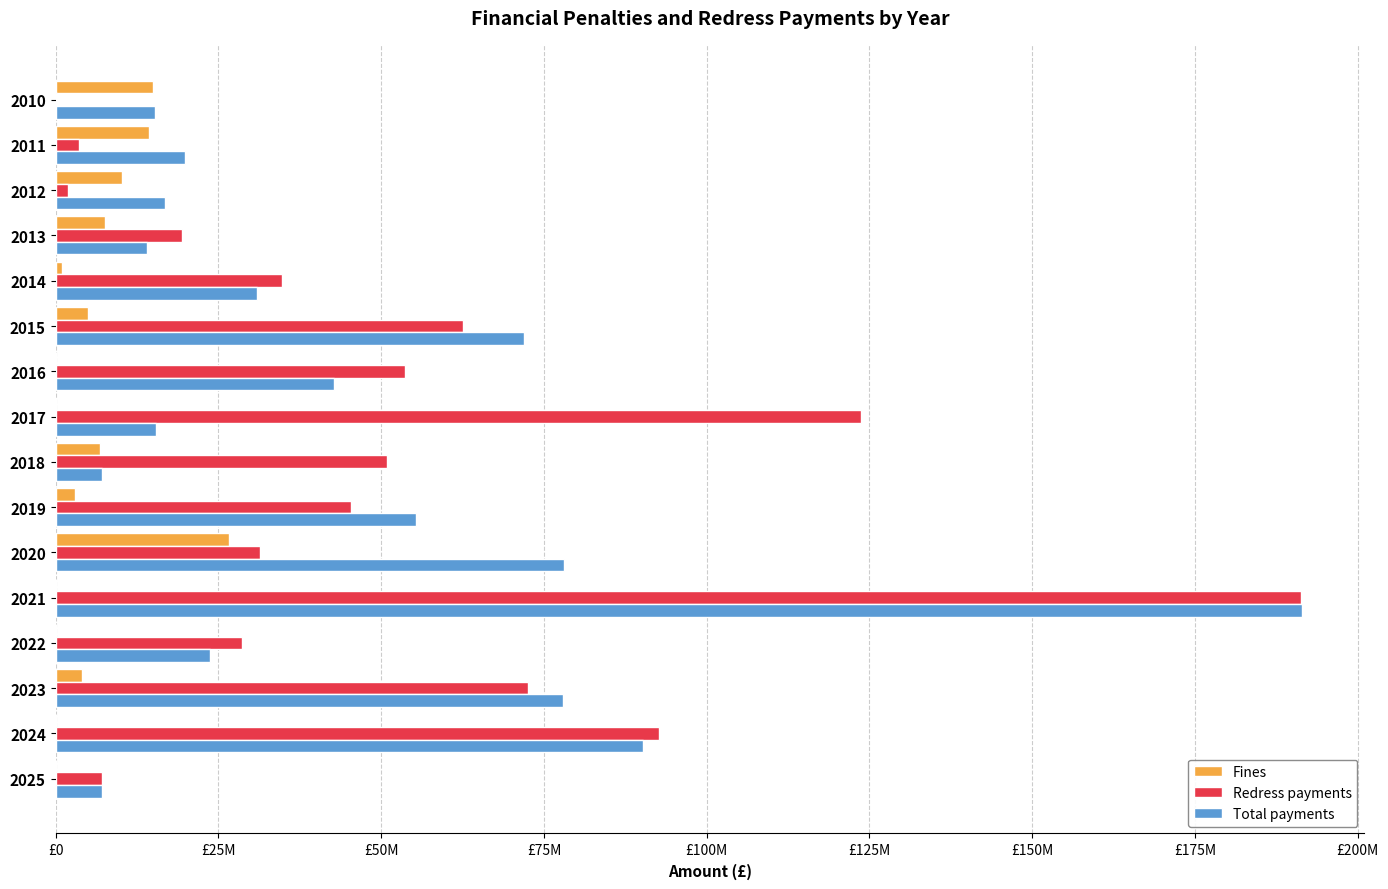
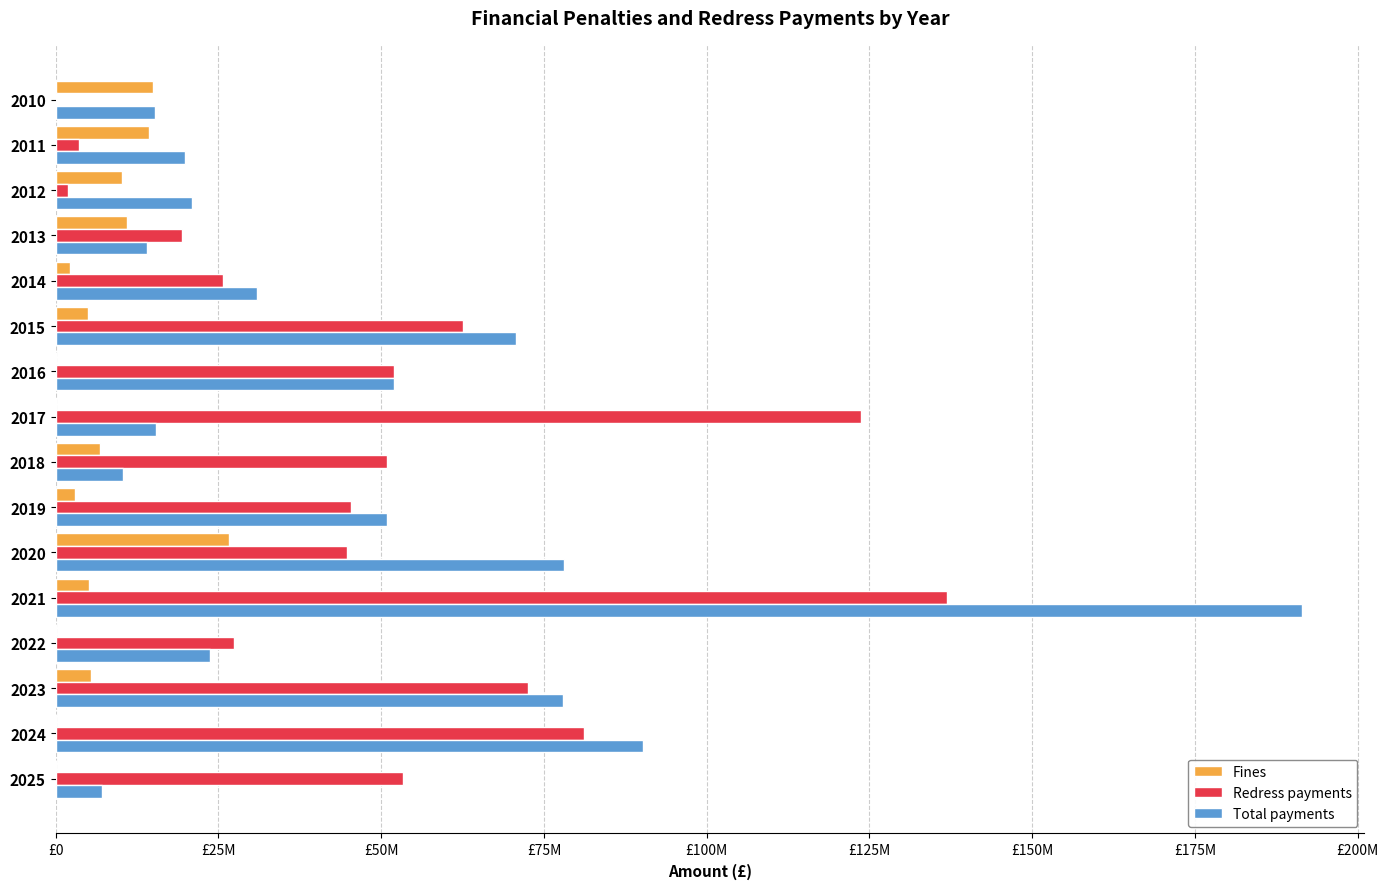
  {
    "Fines": {
      "2010": "£15000000",
      "2011": "£14000000",
      "2012": "£10000000",
-     "2013": "£8000000",
-     "2014": "£1000000",
+     "2013": "£11000000",
+     "2014": "£2000000",
      "2015": "£5000000",
      "2018": "£7000000",
      "2019": "£3000000",
      "2020": "£27000000",
-     "2021": "£0",
-     "2023": "£4000000",
+     "2021": "£5000000",
+     "2023": "£5000000",
      "2025": "£0"
    },
    "Redress payments": {
      "2011": "£4000000",
      "2012": "£2000000",
      "2013": "£19000000",
-     "2014": "£35000000",
+     "2014": "£26000000",
      "2015": "£63000000",
-     "2016": "£54000000",
+     "2016": "£52000000",
      "2017": "£124000000",
      "2018": "£51000000",
      "2019": "£45000000",
-     "2020": "£31000000",
-     "2021": "£191000000",
-     "2022": "£29000000",
+     "2020": "£45000000",
+     "2021": "£137000000",
+     "2022": "£27000000",
      "2023": "£72000000",
-     "2024": "£93000000",
-     "2025": "£7000000"
+     "2024": "£81000000",
+     "2025": "£53000000"
    },
    "Total payments": {
      "2010": "£15000000",
      "2011": "£20000000",
-     "2012": "£17000000",
+     "2012": "£21000000",
      "2013": "£14000000",
      "2014": "£31000000",
-     "2015": "£72000000",
-     "2016": "£43000000",
+     "2015": "£71000000",
+     "2016": "£52000000",
      "2017": "£15000000",
-     "2018": "£7000000",
-     "2019": "£55000000",
+     "2018": "£10000000",
+     "2019": "£51000000",
      "2020": "£78000000",
      "2021": "£191000000",
      "2022": "£24000000",
      "2023": "£78000000",
      "2024": "£90000000",
      "2025": "£7000000"
    }
  }
